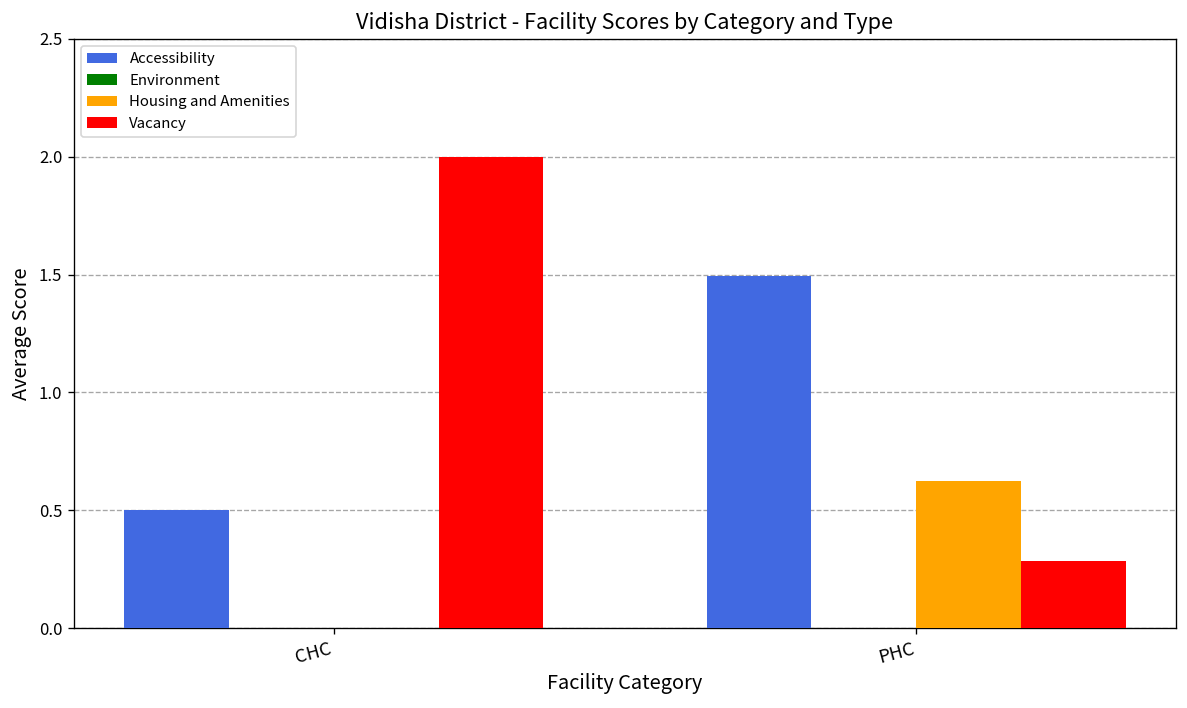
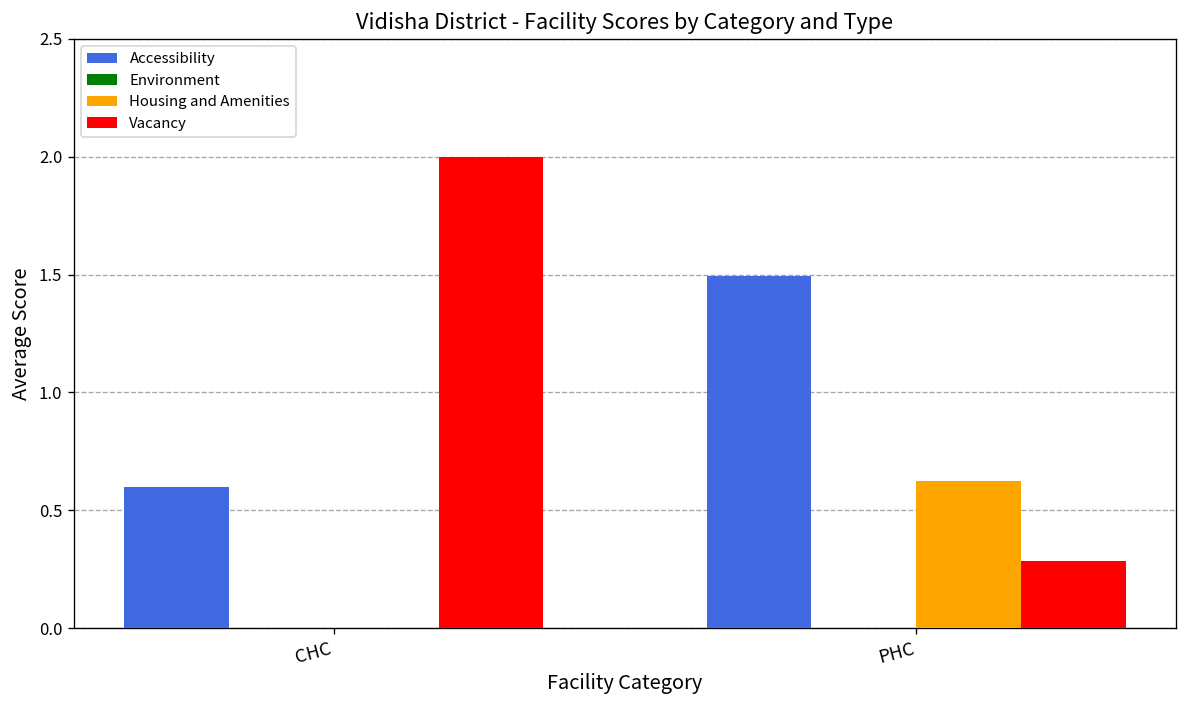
  {
    "Accessibility": {
-     "CHC": 0.5,
+     "CHC": 0.6,
      "PHC": 1.5
    },
    "Environment": {
      "CHC": 0.0,
      "PHC": 0.0
    },
    "Housing and Amenities": {
      "CHC": 0.0,
      "PHC": 0.63
    },
    "Vacancy": {
      "CHC": 2.0,
      "PHC": 0.28
    }
  }
